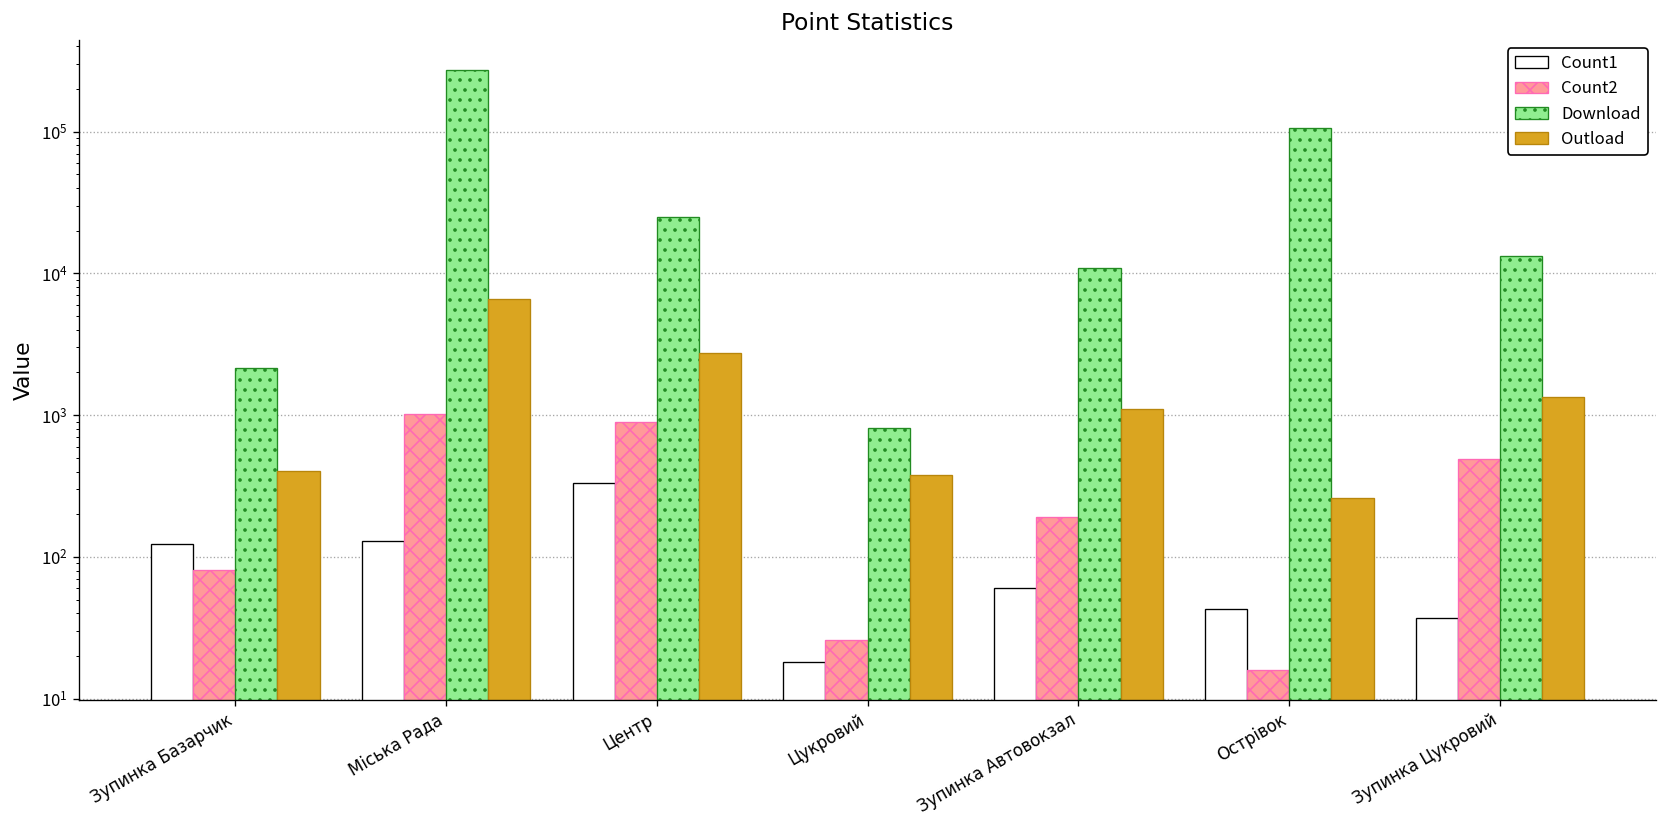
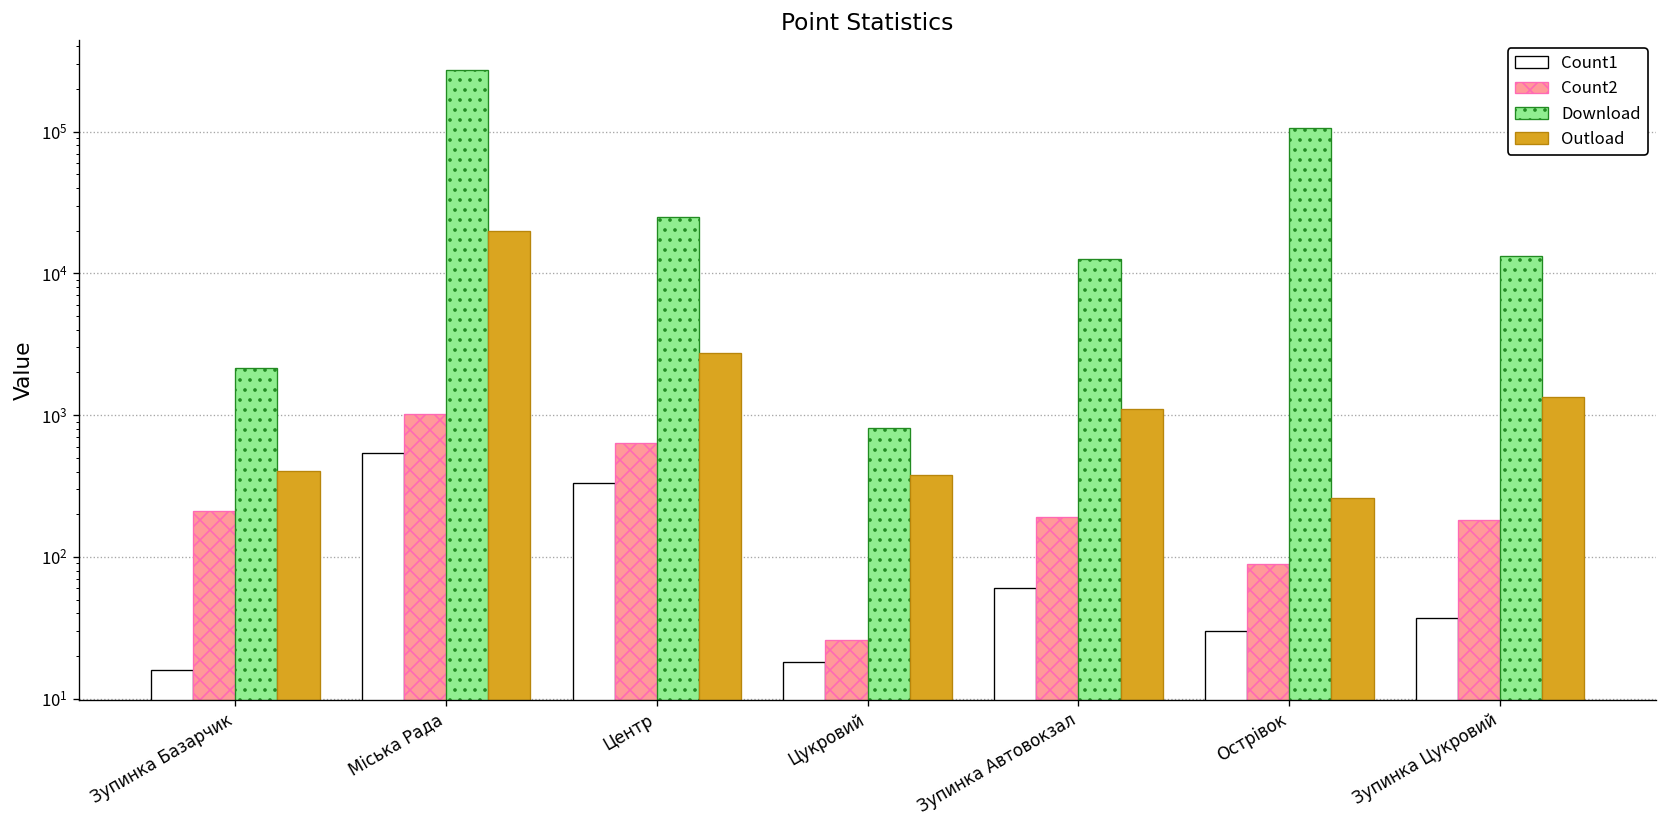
  {
    "Count1": {
-     "Зупинка Базарчик": 120,
-     "Міська Рада": 130,
+     "Зупинка Базарчик": 16,
+     "Міська Рада": 500,
      "Центр": 330,
      "Цукровий": 18,
      "Зупинка Автовокзал": 60,
-     "Острівок": 43,
+     "Острівок": 30,
      "Зупинка Цукровий": 37
    },
    "Count2": {
-     "Зупинка Базарчик": 80,
+     "Зупинка Базарчик": 210,
      "Міська Рада": 1000,
-     "Центр": 900,
+     "Центр": 600,
      "Цукровий": 26,
      "Зупинка Автовокзал": 190,
-     "Острівок": 16,
-     "Зупинка Цукровий": 490
+     "Острівок": 90,
+     "Зупинка Цукровий": 180
    },
    "Download": {
      "Зупинка Базарчик": 2100,
      "Міська Рада": 270000,
      "Центр": 25000,
      "Цукровий": 800,
-     "Зупинка Автовокзал": 11000,
+     "Зупинка Автовокзал": 13000,
      "Острівок": 110000,
      "Зупинка Цукровий": 13000
    },
    "Outload": {
      "Зупинка Базарчик": 400,
-     "Міська Рада": 7000,
+     "Міська Рада": 20000,
      "Центр": 2700,
      "Цукровий": 380,
      "Зупинка Автовокзал": 1100,
      "Острівок": 260,
      "Зупинка Цукровий": 1300
    }
  }
